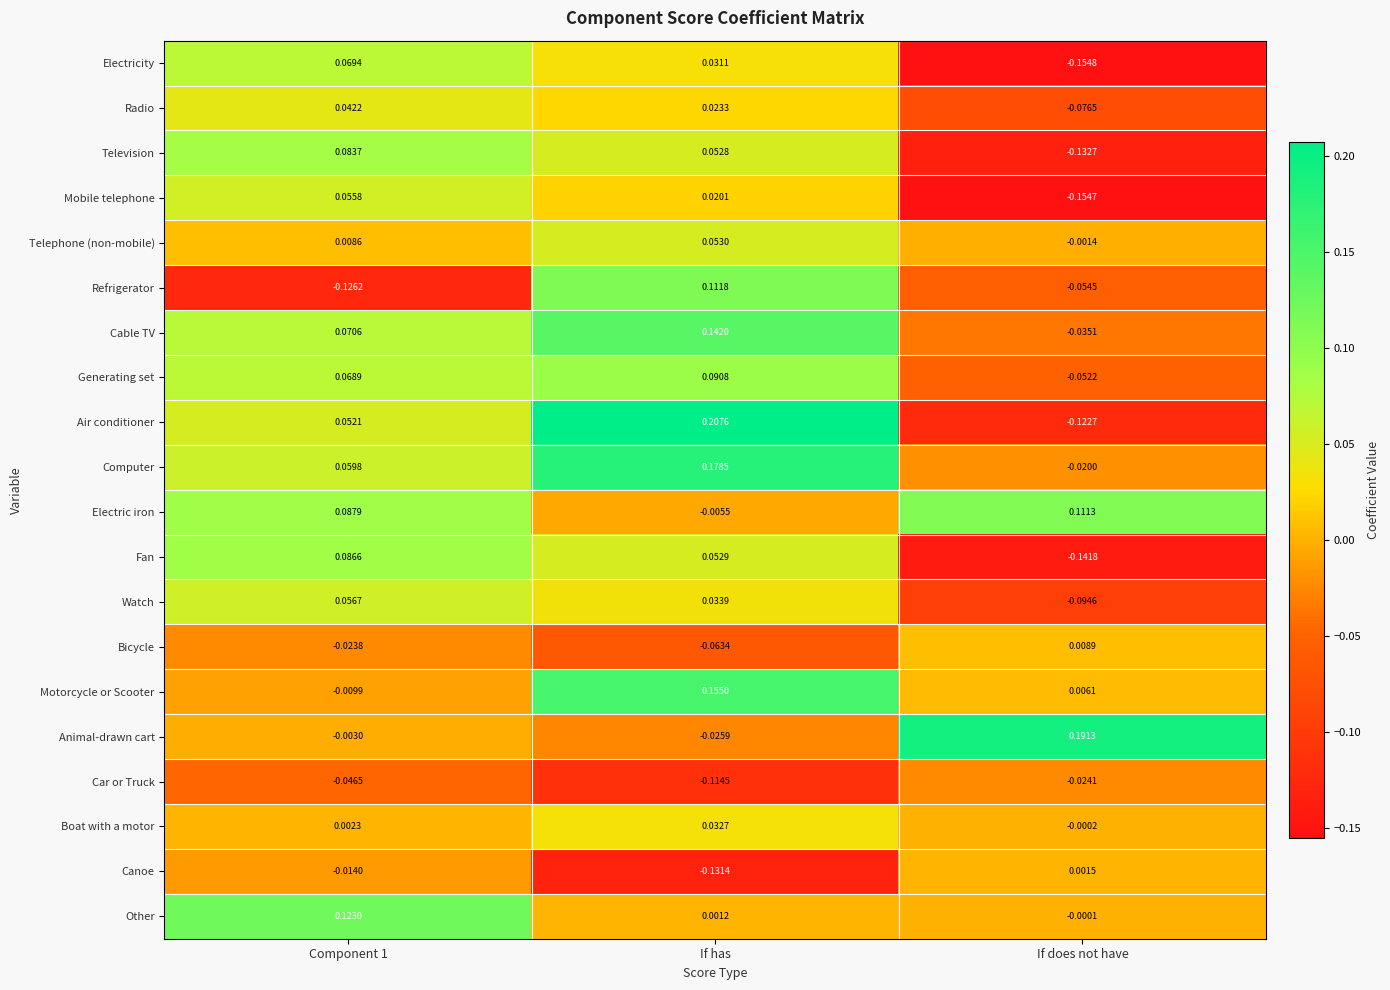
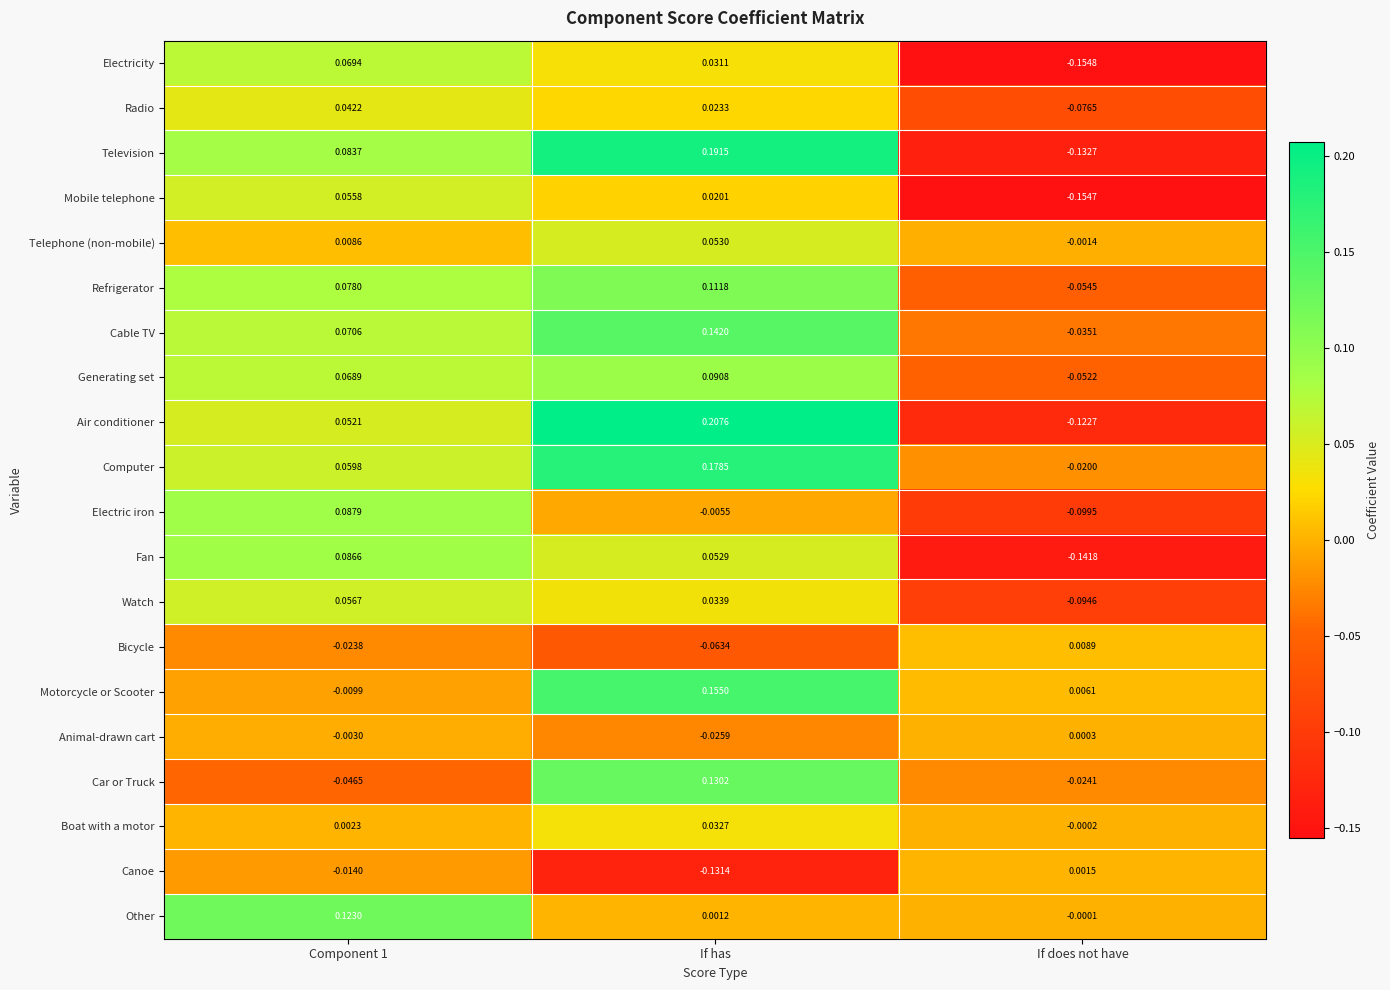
  {
    "Electricity": {
      "Component 1": 0.0694,
      "If has": 0.0311,
      "If does not have": -0.1548
    },
    "Radio": {
      "Component 1": 0.0422,
      "If has": 0.0233,
      "If does not have": -0.0765
    },
    "Television": {
      "Component 1": 0.0837,
-     "If has": 0.0528,
+     "If has": 0.1915,
      "If does not have": -0.1327
    },
    "Mobile telephone": {
      "Component 1": 0.0558,
      "If has": 0.0201,
      "If does not have": -0.1547
    },
    "Telephone (non-mobile)": {
      "Component 1": 0.0086,
      "If has": 0.0530,
      "If does not have": -0.0014
    },
    "Refrigerator": {
-     "Component 1": -0.1262,
+     "Component 1": 0.0780,
      "If has": 0.1118,
      "If does not have": -0.0545
    },
    "Cable TV": {
      "Component 1": 0.0706,
      "If has": 0.1420,
      "If does not have": -0.0351
    },
    "Generating set": {
      "Component 1": 0.0689,
      "If has": 0.0908,
      "If does not have": -0.0522
    },
    "Air conditioner": {
      "Component 1": 0.0521,
      "If has": 0.2076,
      "If does not have": -0.1227
    },
    "Computer": {
      "Component 1": 0.0598,
      "If has": 0.1785,
      "If does not have": -0.0200
    },
    "Electric iron": {
      "Component 1": 0.0879,
      "If has": -0.0055,
-     "If does not have": 0.1113
+     "If does not have": -0.0995
    },
    "Fan": {
      "Component 1": 0.0866,
      "If has": 0.0529,
      "If does not have": -0.1418
    },
    "Watch": {
      "Component 1": 0.0567,
      "If has": 0.0339,
      "If does not have": -0.0946
    },
    "Bicycle": {
      "Component 1": -0.0238,
      "If has": -0.0634,
      "If does not have": 0.0089
    },
    "Motorcycle or Scooter": {
      "Component 1": -0.0099,
      "If has": 0.1550,
      "If does not have": 0.0061
    },
    "Animal-drawn cart": {
      "Component 1": -0.0030,
      "If has": -0.0259,
-     "If does not have": 0.1913
+     "If does not have": 0.0003
    },
    "Car or Truck": {
      "Component 1": -0.0465,
-     "If has": -0.1145,
+     "If has": 0.1302,
      "If does not have": -0.0241
    },
    "Boat with a motor": {
      "Component 1": 0.0023,
      "If has": 0.0327,
      "If does not have": -0.0002
    },
    "Canoe": {
      "Component 1": -0.0140,
      "If has": -0.1314,
      "If does not have": 0.0015
    },
    "Other": {
      "Component 1": 0.1230,
      "If has": 0.0012,
      "If does not have": -0.0001
    }
  }
